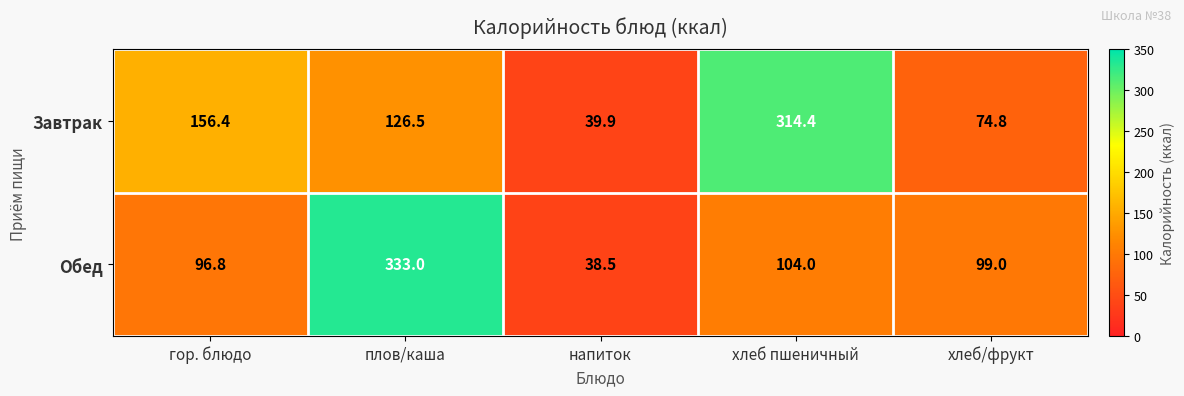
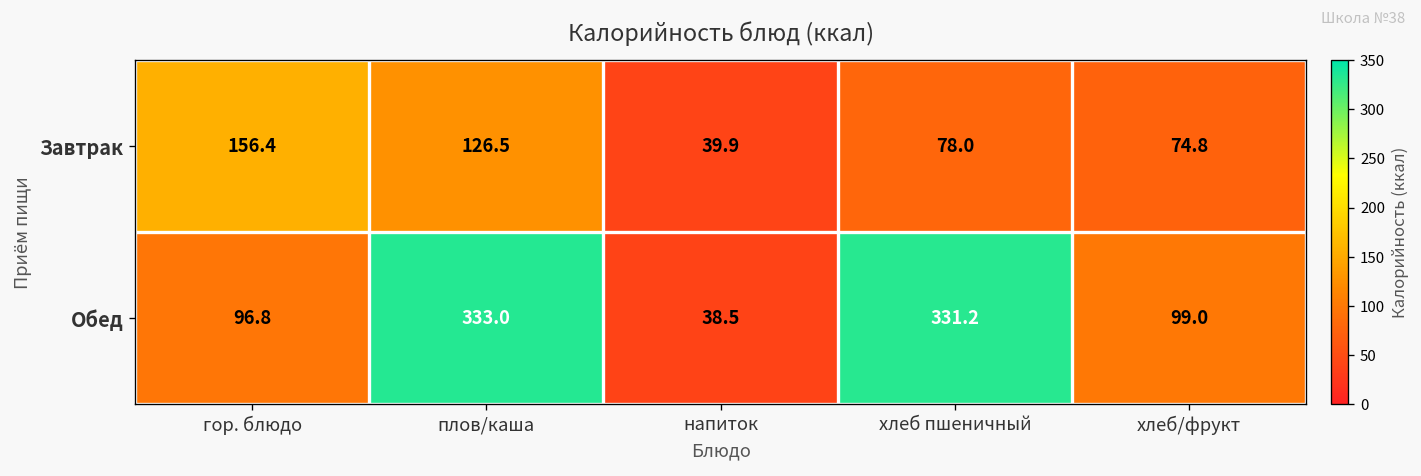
  {
    "Завтрак": {
      "гор. блюдо": 156.4,
      "плов/каша": 126.5,
      "напиток": 39.9,
-     "хлеб пшеничный": 314.4,
+     "хлеб пшеничный": 78.0,
      "хлеб/фрукт": 74.8
    },
    "Обед": {
      "гор. блюдо": 96.8,
      "плов/каша": 333.0,
      "напиток": 38.5,
-     "хлеб пшеничный": 104.0,
+     "хлеб пшеничный": 331.2,
      "хлеб/фрукт": 99.0
    }
  }
